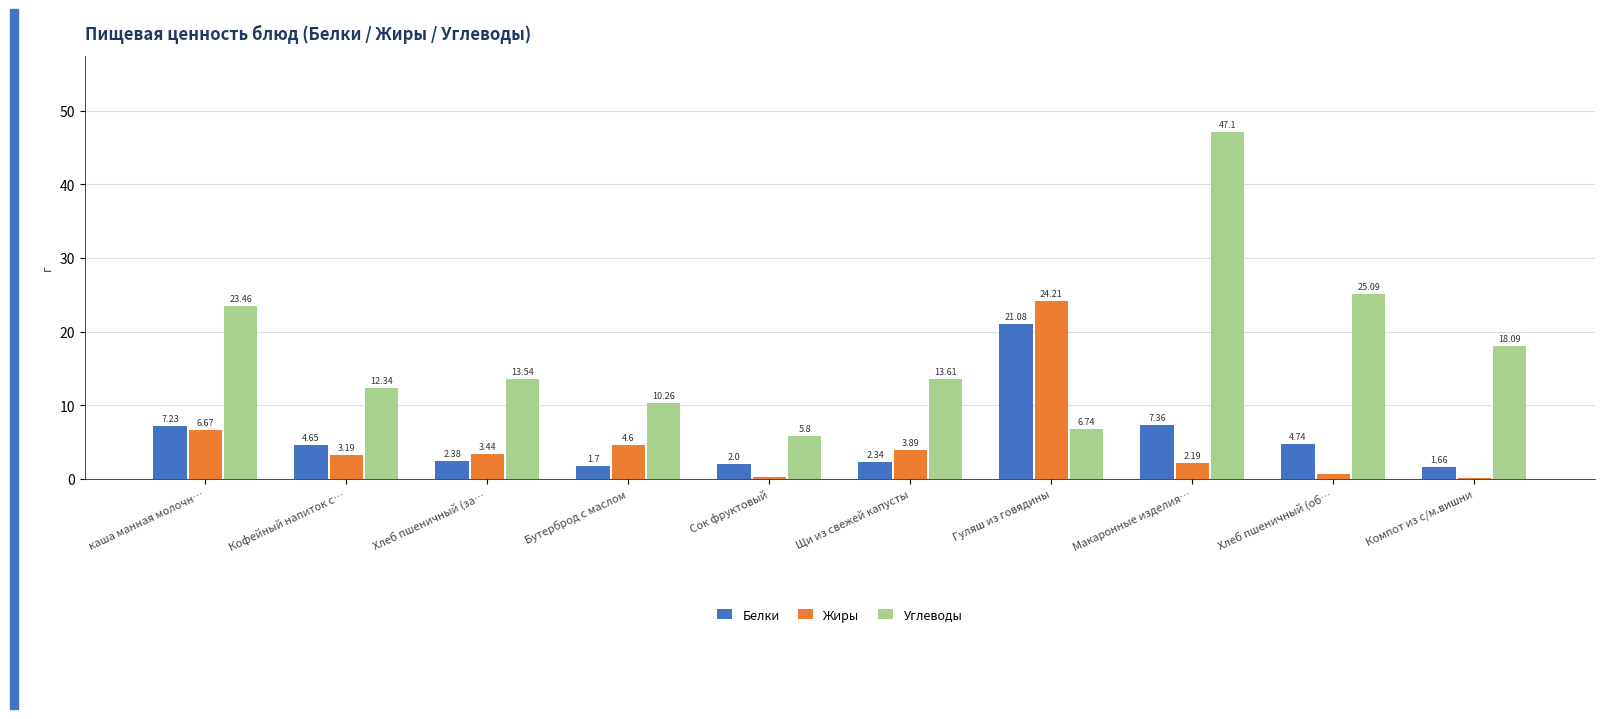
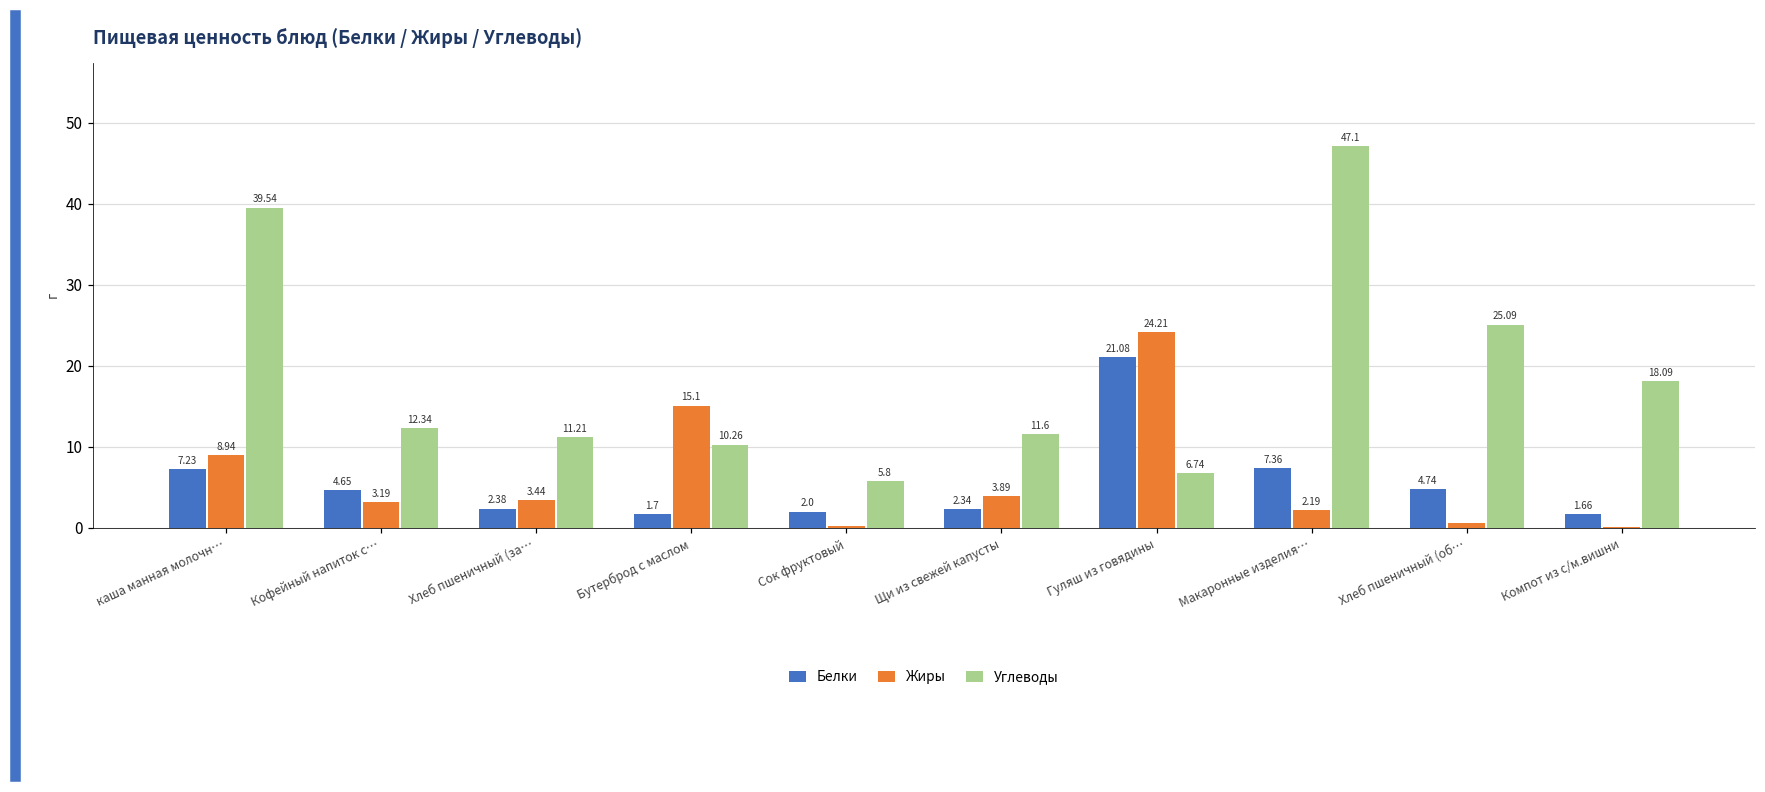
  {
    "Белки": {
      "каша манная молочн…": 7.23,
      "Кофейный напиток с…": 4.65,
      "Хлеб пшеничный (за…": 2.38,
      "Бутерброд с маслом": 1.7,
      "Сок фруктовый": 2.0,
      "Щи из свежей капусты": 2.34,
      "Гуляш из говядины": 21.08,
      "Макаронные изделия…": 7.36,
      "Хлеб пшеничный (об…": 4.74,
      "Компот из с/м.вишни": 1.66
    },
    "Жиры": {
-     "каша манная молочн…": 6.67,
+     "каша манная молочн…": 8.94,
      "Кофейный напиток с…": 3.19,
      "Хлеб пшеничный (за…": 3.44,
-     "Бутерброд с маслом": 4.6,
+     "Бутерброд с маслом": 15.1,
      "Щи из свежей капусты": 3.89,
      "Гуляш из говядины": 24.21,
      "Макаронные изделия…": 2.19
    },
    "Углеводы": {
-     "каша манная молочн…": 23.46,
+     "каша манная молочн…": 39.54,
      "Кофейный напиток с…": 12.34,
-     "Хлеб пшеничный (за…": 13.54,
+     "Хлеб пшеничный (за…": 11.21,
      "Бутерброд с маслом": 10.26,
      "Сок фруктовый": 5.8,
-     "Щи из свежей капусты": 13.61,
+     "Щи из свежей капусты": 11.6,
      "Гуляш из говядины": 6.74,
      "Макаронные изделия…": 47.1,
      "Хлеб пшеничный (об…": 25.09,
      "Компот из с/м.вишни": 18.09
    }
  }
